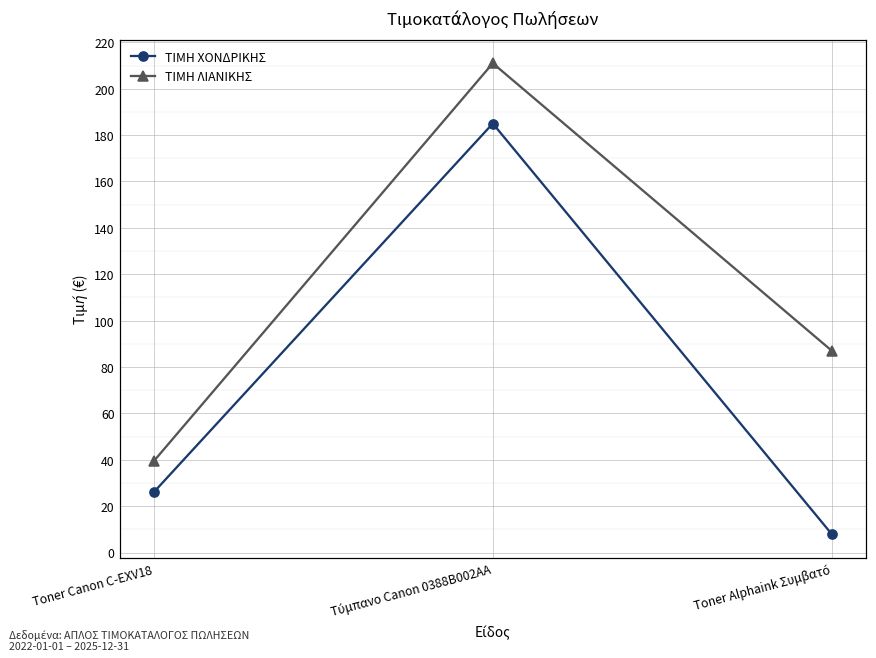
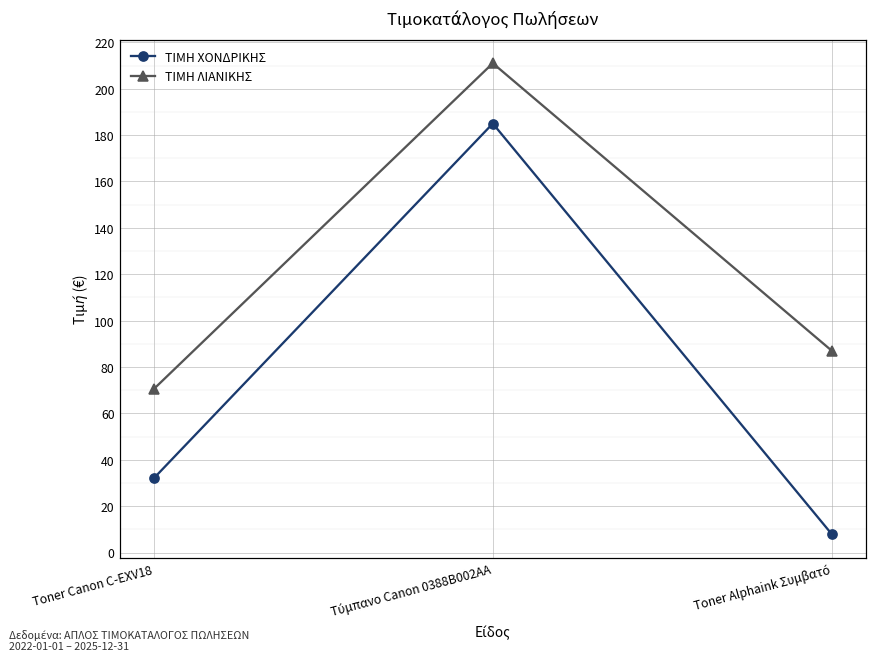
  {
    "ΤΙΜΗ ΧΟΝΔΡΙΚΗΣ": {
-     "Toner Canon C-EXV18": 26,
+     "Toner Canon C-EXV18": 32,
      "Τύμπανο Canon 0388B002AA": 185,
      "Toner Alphaink Συμβατό": 8
    },
    "ΤΙΜΗ ΛΙΑΝΙΚΗΣ": {
-     "Toner Canon C-EXV18": 39,
+     "Toner Canon C-EXV18": 71,
      "Τύμπανο Canon 0388B002AA": 211,
      "Toner Alphaink Συμβατό": 87
    }
  }
